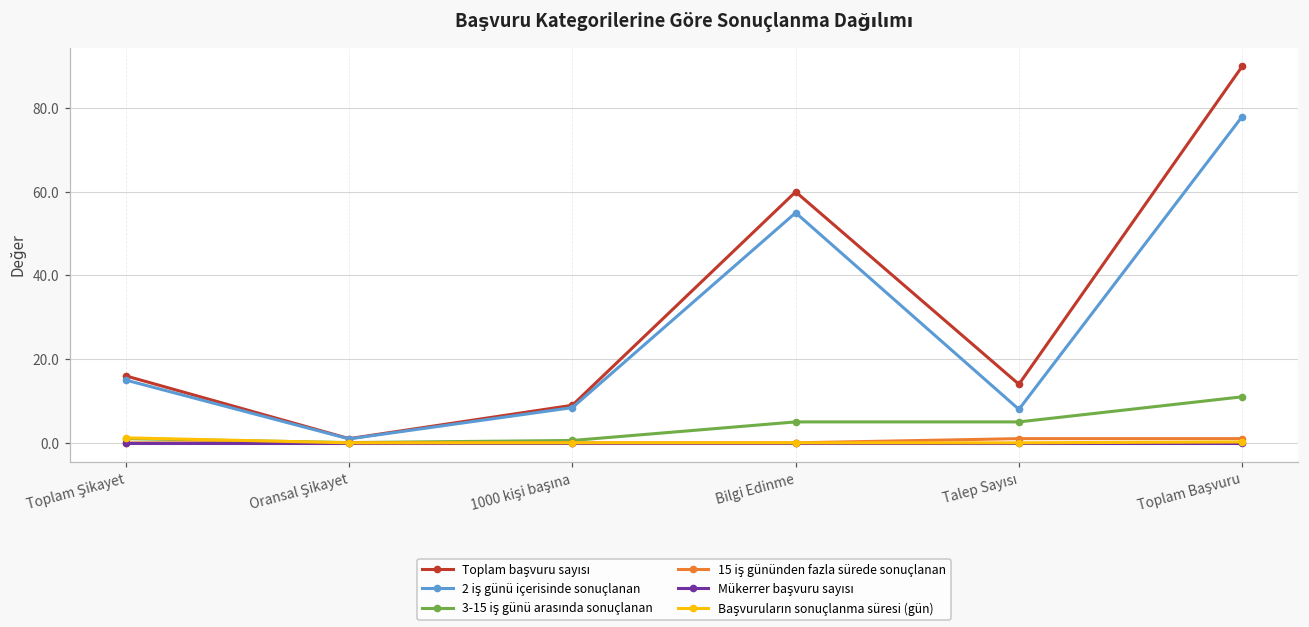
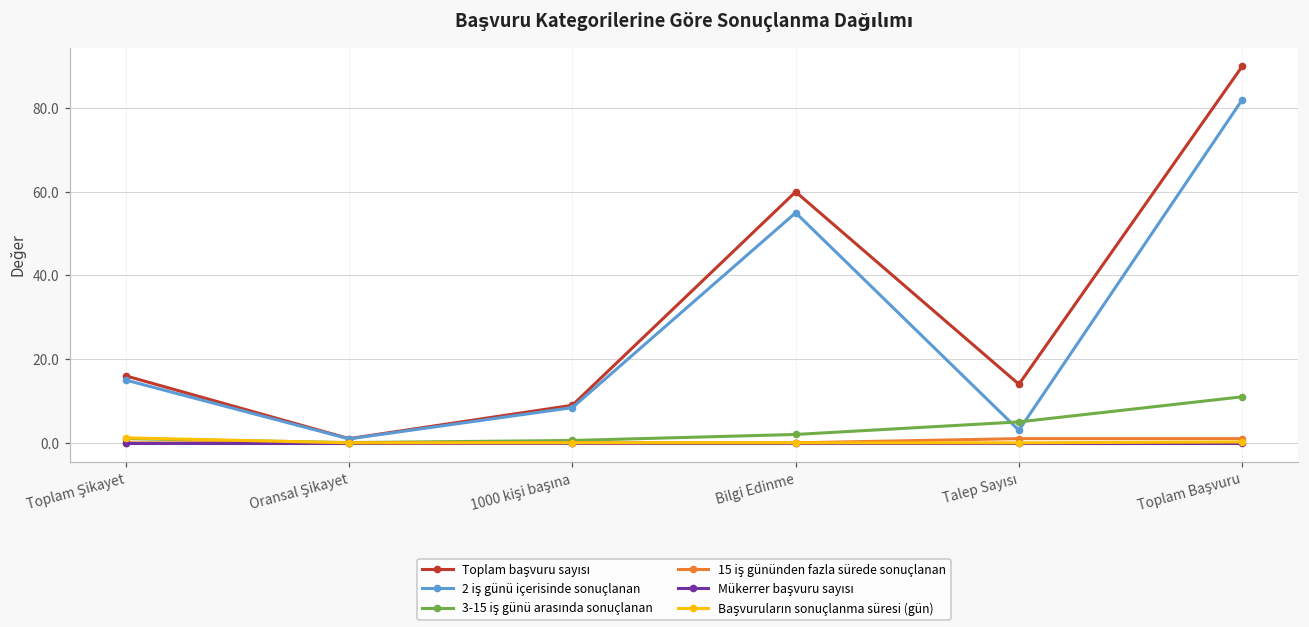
  {
    "Toplam başvuru sayısı": {
      "Toplam Şikayet": 16,
      "Bilgi Edinme": 60,
      "Talep Sayısı": 14,
      "Toplam Başvuru": 90
    },
    "2 iş günü içerisinde sonuçlanan": {
      "Toplam Şikayet": 15,
      "Bilgi Edinme": 55,
-     "Talep Sayısı": 8,
-     "Toplam Başvuru": 78
+     "Talep Sayısı": 3,
+     "Toplam Başvuru": 82
    },
    "3-15 iş günü arasında sonuçlanan": {
-     "Bilgi Edinme": 5,
+     "Bilgi Edinme": 2,
      "Talep Sayısı": 5,
      "Toplam Başvuru": 11
    },
    "15 iş gününden fazla sürede sonuçlanan": {
      "Talep Sayısı": 1,
      "Toplam Başvuru": 1
    }
  }
